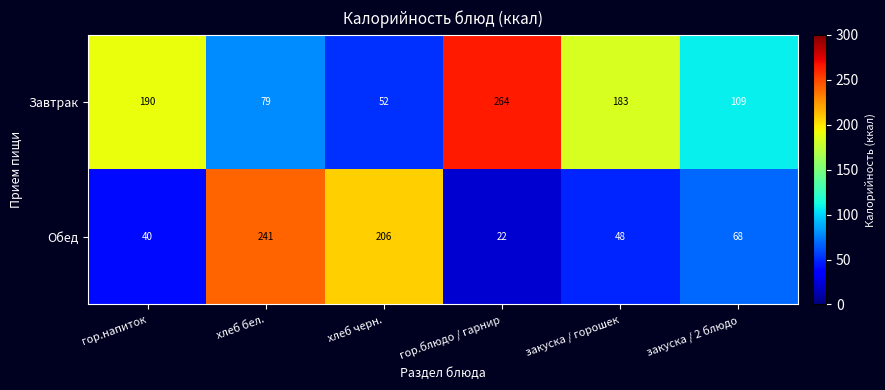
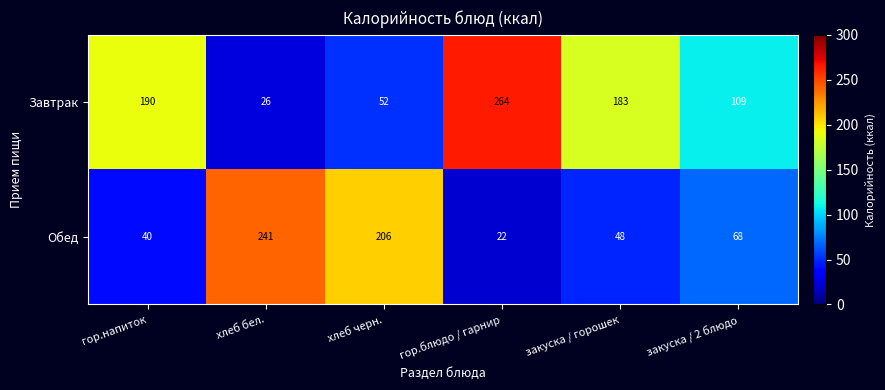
  {
    "Завтрак": {
      "гор.напиток": 190,
-     "хлеб бел.": 79,
+     "хлеб бел.": 26,
      "хлеб черн.": 52,
      "гор.блюдо / гарнир": 264,
      "закуска / горошек": 183,
      "закуска / 2 блюдо": 109
    },
    "Обед": {
      "гор.напиток": 40,
      "хлеб бел.": 241,
      "хлеб черн.": 206,
      "гор.блюдо / гарнир": 22,
      "закуска / горошек": 48,
      "закуска / 2 блюдо": 68
    }
  }
